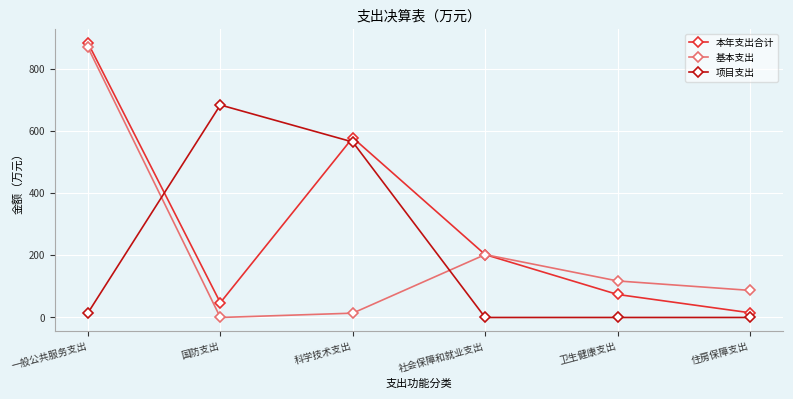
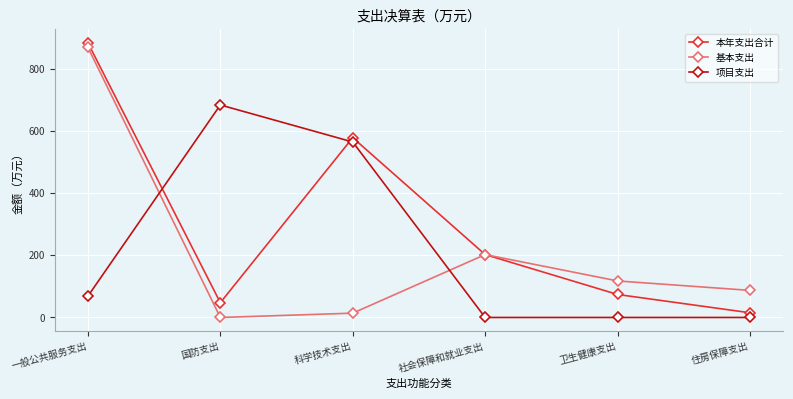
  {
    "本年支出合计": {
      "一般公共服务支出": 880,
      "国防支出": 50,
      "科学技术支出": 580,
      "卫生健康支出": 70,
      "住房保障支出": 20
    },
    "基本支出": {
      "一般公共服务支出": 870,
      "国防支出": 0,
      "科学技术支出": 10,
      "卫生健康支出": 120,
      "住房保障支出": 90
    },
    "项目支出": {
-     "一般公共服务支出": 10,
+     "一般公共服务支出": 70,
      "国防支出": 680,
      "科学技术支出": 560,
      "社会保障和就业支出": 0,
      "卫生健康支出": 0,
      "住房保障支出": 0
    }
  }
